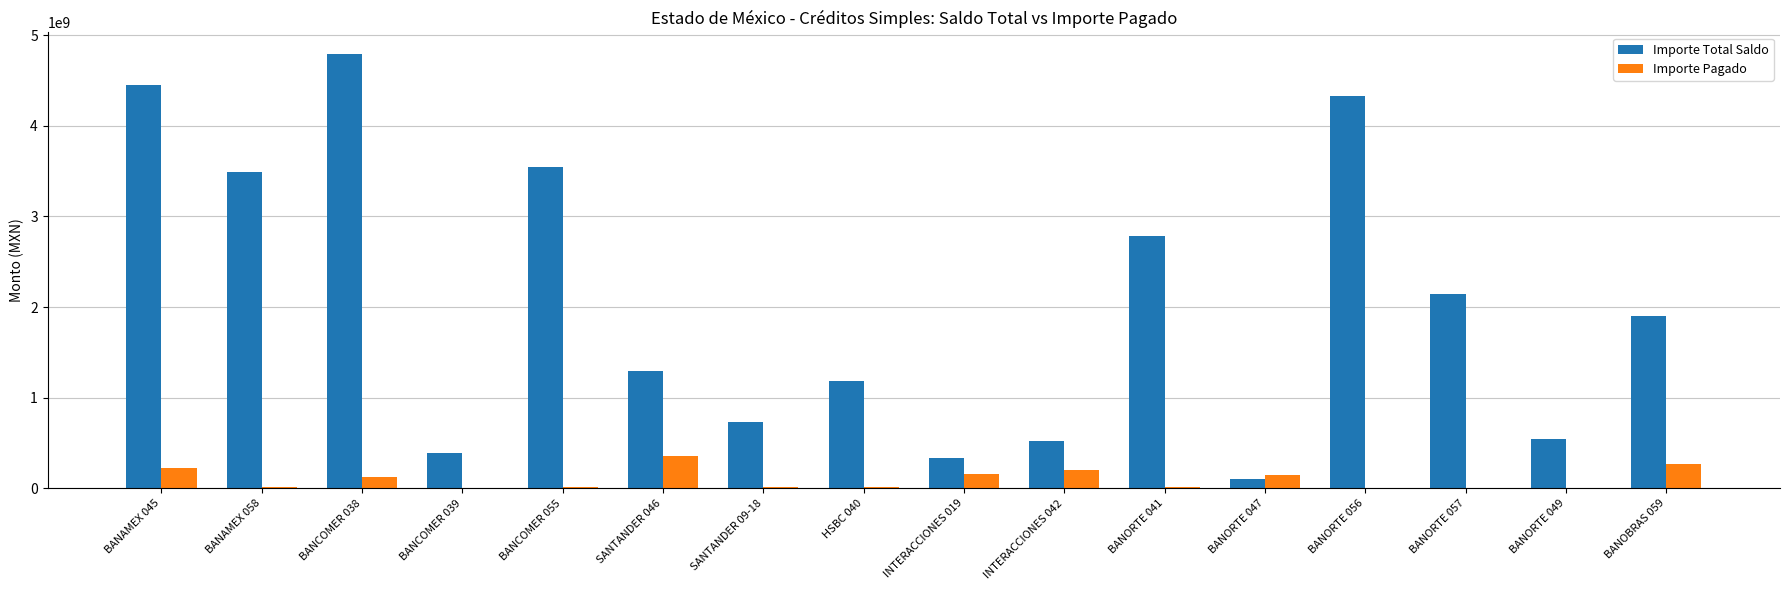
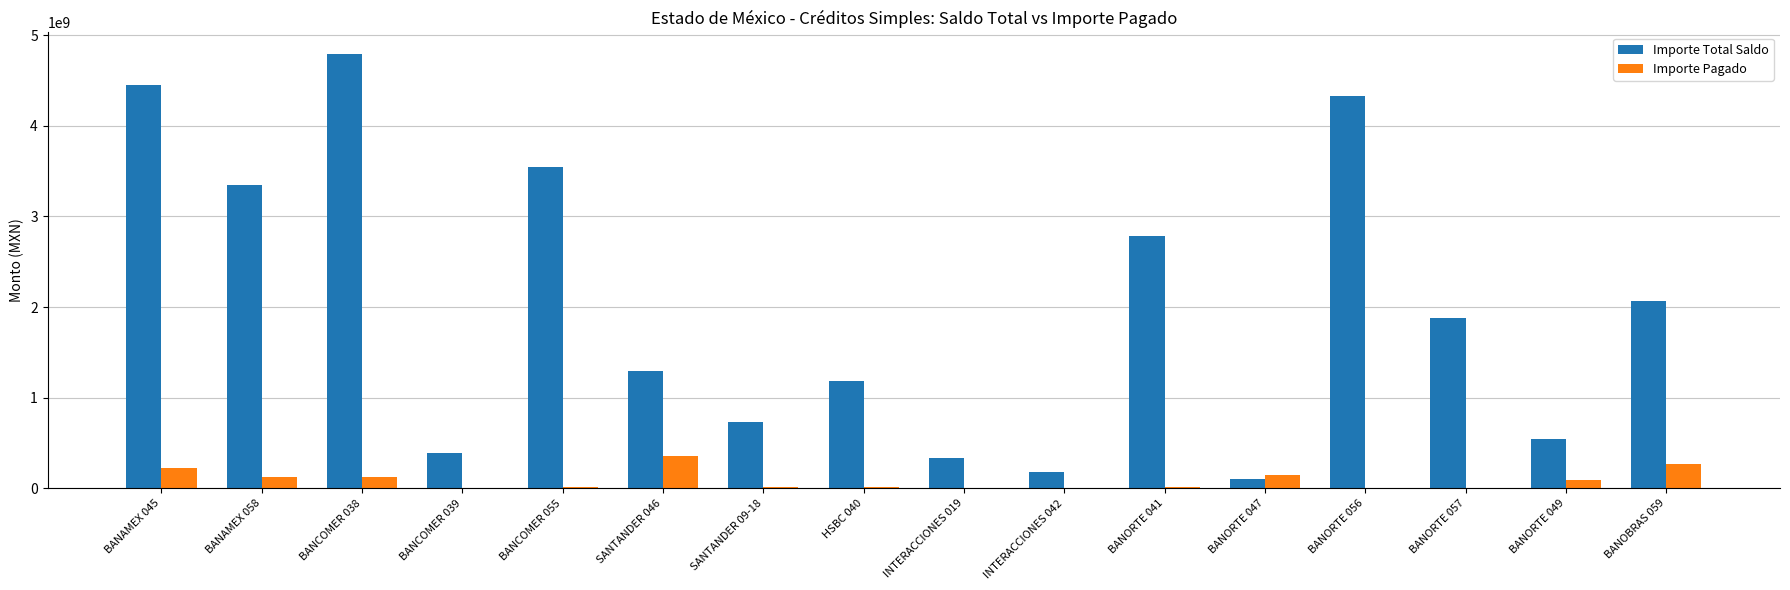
  {
    "Importe Total Saldo": {
      "BANAMEX 045": 4400000000,
-     "BANAMEX 058": 3500000000,
+     "BANAMEX 058": 3400000000,
      "BANCOMER 038": 4800000000,
      "BANCOMER 039": 400000000,
      "BANCOMER 055": 3500000000,
      "SANTANDER 046": 1300000000,
      "SANTANDER 09-18": 700000000,
      "HSBC 040": 1200000000,
      "INTERACCIONES 019": 300000000,
-     "INTERACCIONES 042": 500000000,
+     "INTERACCIONES 042": 200000000,
      "BANORTE 041": 2800000000,
      "BANORTE 047": 100000000,
      "BANORTE 056": 4300000000,
-     "BANORTE 057": 2100000000,
+     "BANORTE 057": 1900000000,
      "BANORTE 049": 500000000,
-     "BANOBRAS 059": 1900000000
+     "BANOBRAS 059": 2100000000
    },
    "Importe Pagado": {
      "BANAMEX 045": 200000000,
-     "BANAMEX 058": 0,
+     "BANAMEX 058": 100000000,
      "BANCOMER 038": 100000000,
      "SANTANDER 046": 400000000,
-     "INTERACCIONES 019": 200000000,
-     "INTERACCIONES 042": 200000000,
+     "INTERACCIONES 019": 0,
+     "INTERACCIONES 042": 0,
      "BANORTE 047": 100000000,
-     "BANORTE 049": 0,
+     "BANORTE 049": 100000000,
      "BANOBRAS 059": 300000000
    }
  }
